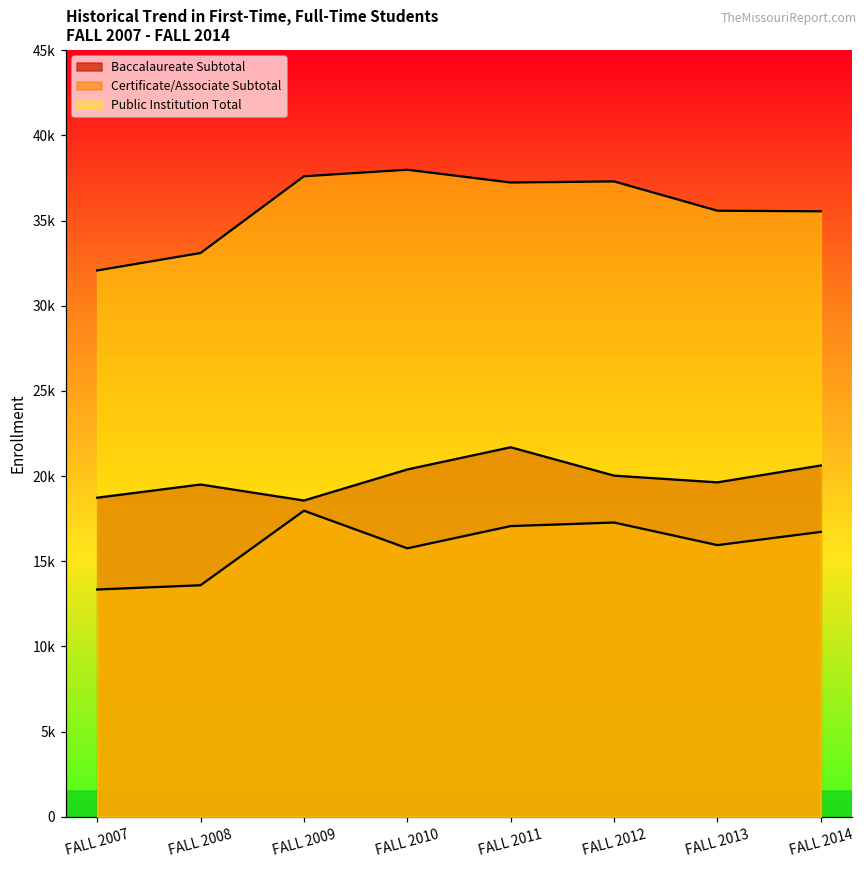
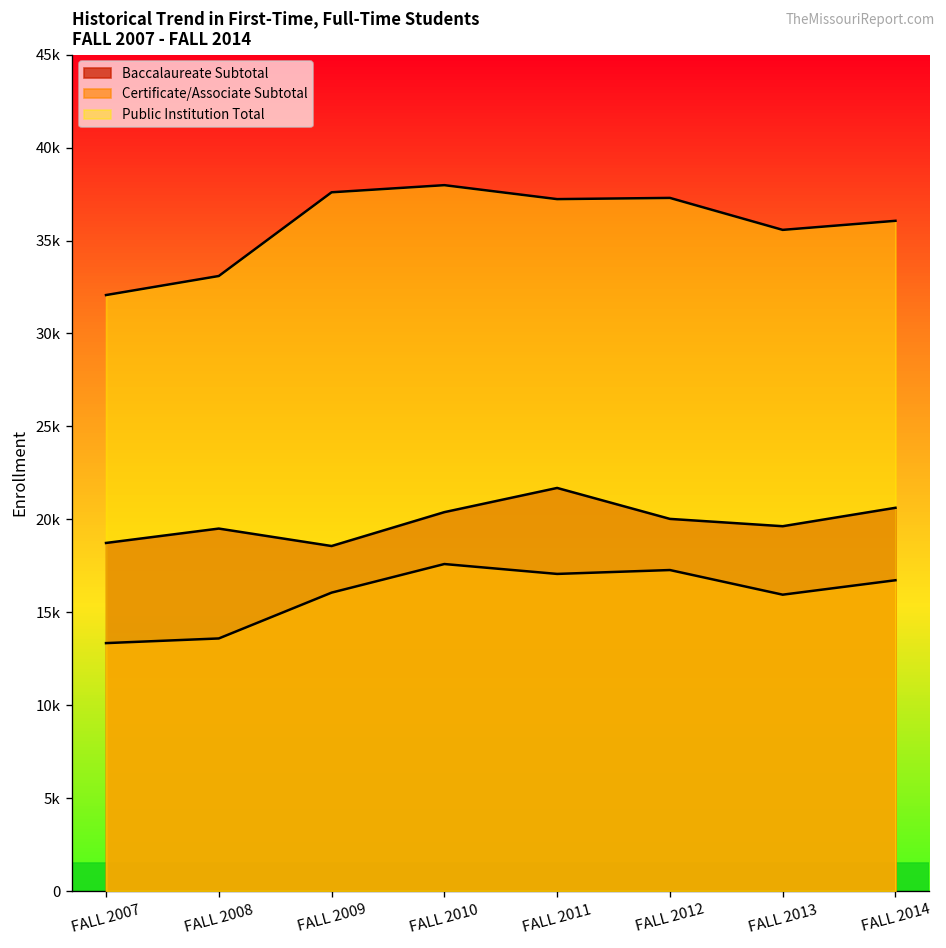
  {
    "Baccalaureate Subtotal": {
      "FALL 2007": 18700,
      "FALL 2008": 19500,
      "FALL 2009": 18600,
      "FALL 2010": 20400,
      "FALL 2011": 21700,
      "FALL 2012": 20000,
      "FALL 2013": 19600,
      "FALL 2014": 20600
    },
    "Certificate/Associate Subtotal": {
      "FALL 2007": 13300,
      "FALL 2008": 13600,
-     "FALL 2009": 18000,
-     "FALL 2010": 15800,
+     "FALL 2009": 16100,
+     "FALL 2010": 17600,
      "FALL 2011": 17100,
      "FALL 2012": 17300,
      "FALL 2013": 15900,
      "FALL 2014": 16700
    },
    "Public Institution Total": {
      "FALL 2007": 32100,
      "FALL 2008": 33100,
      "FALL 2009": 37600,
      "FALL 2010": 38000,
      "FALL 2011": 37200,
      "FALL 2012": 37300,
      "FALL 2013": 35600,
-     "FALL 2014": 35500
+     "FALL 2014": 36100
    }
  }
